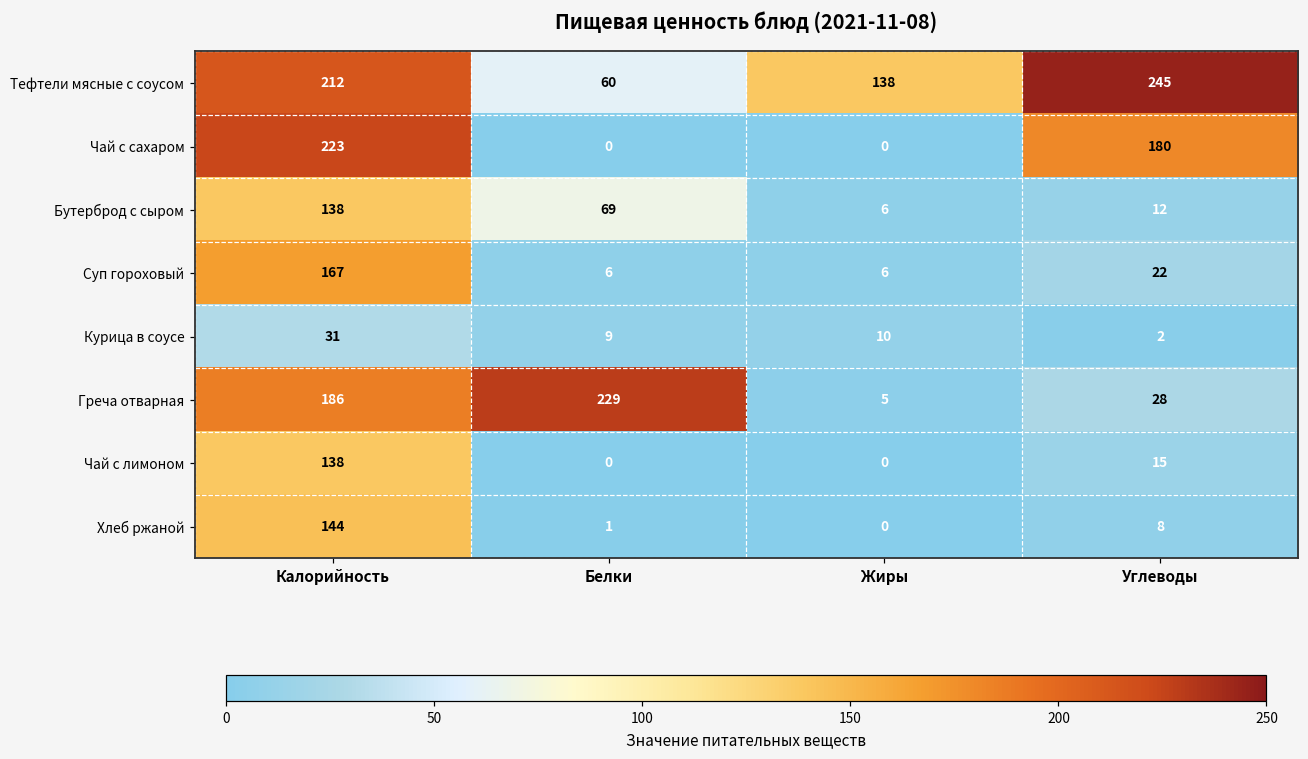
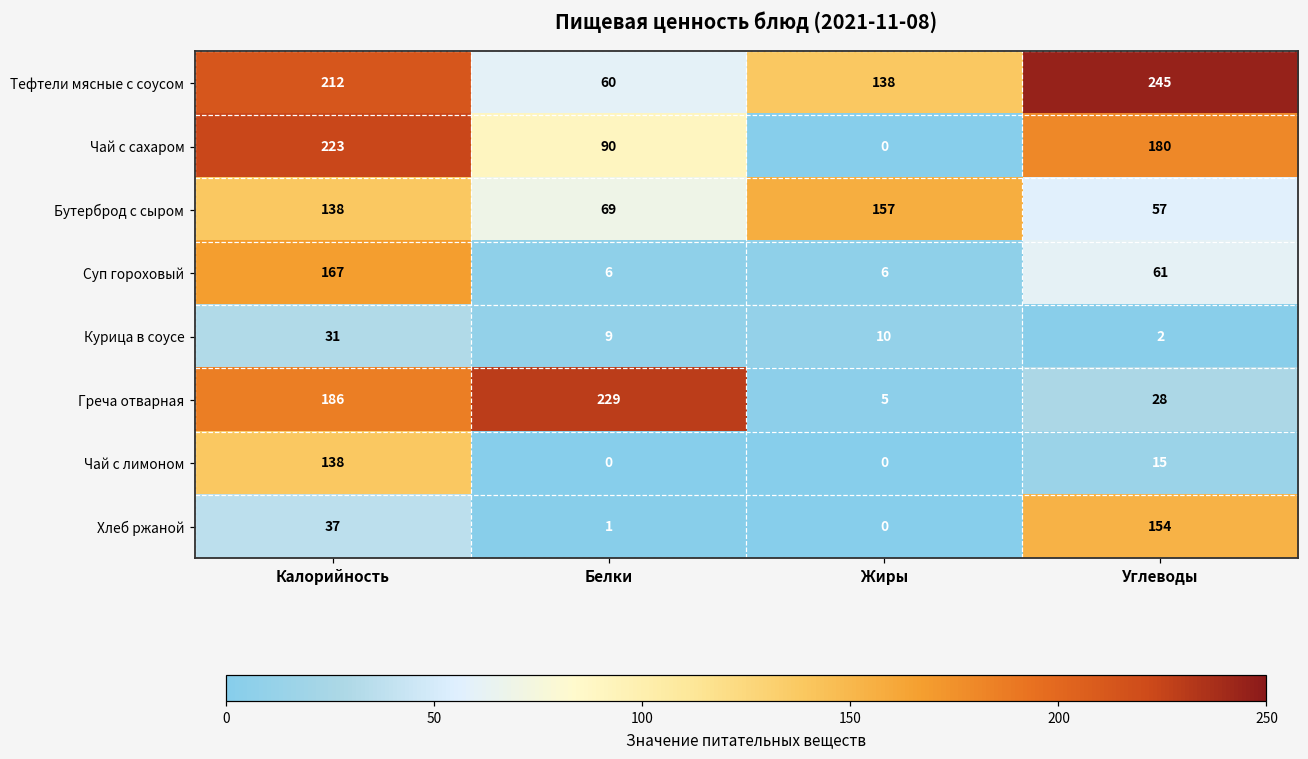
  {
    "Тефтели мясные с соусом": {
      "Калорийность": 212,
      "Белки": 60,
      "Жиры": 138,
      "Углеводы": 245
    },
    "Чай с сахаром": {
      "Калорийность": 223,
-     "Белки": 0,
+     "Белки": 90,
      "Жиры": 0,
      "Углеводы": 180
    },
    "Бутерброд с сыром": {
      "Калорийность": 138,
      "Белки": 69,
-     "Жиры": 6,
-     "Углеводы": 12
+     "Жиры": 157,
+     "Углеводы": 57
    },
    "Суп гороховый": {
      "Калорийность": 167,
      "Белки": 6,
      "Жиры": 6,
-     "Углеводы": 22
+     "Углеводы": 61
    },
    "Курица в соусе": {
      "Калорийность": 31,
      "Белки": 9,
      "Жиры": 10,
      "Углеводы": 2
    },
    "Греча отварная": {
      "Калорийность": 186,
      "Белки": 229,
      "Жиры": 5,
      "Углеводы": 28
    },
    "Чай с лимоном": {
      "Калорийность": 138,
      "Белки": 0,
      "Жиры": 0,
      "Углеводы": 15
    },
    "Хлеб ржаной": {
-     "Калорийность": 144,
+     "Калорийность": 37,
      "Белки": 1,
      "Жиры": 0,
-     "Углеводы": 8
+     "Углеводы": 154
    }
  }
